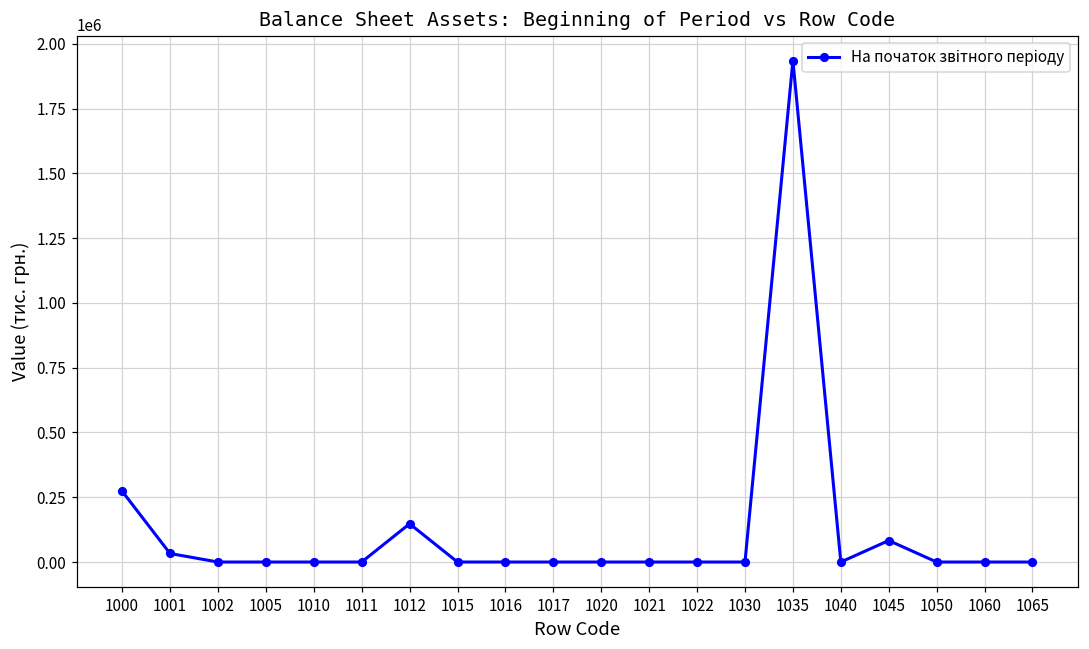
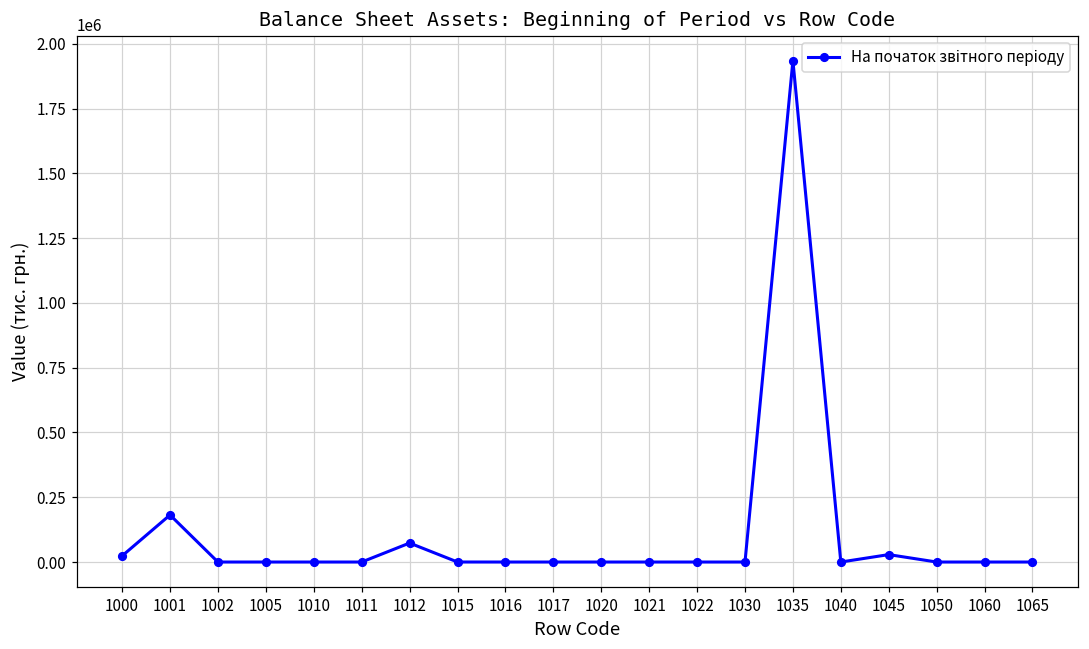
  {
-   "1000": 270000,
-   "1001": 30000,
+   "1000": 20000,
+   "1001": 180000,
    "1002": 0,
    "1005": 0,
    "1010": 0,
    "1011": 0,
-   "1012": 150000,
+   "1012": 70000,
    "1015": 0,
    "1016": 0,
    "1017": 0,
    "1020": 0,
    "1021": 0,
    "1022": 0,
    "1030": 0,
    "1035": 1940000,
    "1040": 0,
-   "1045": 80000,
+   "1045": 30000,
    "1050": 0,
    "1060": 0,
    "1065": 0
  }
